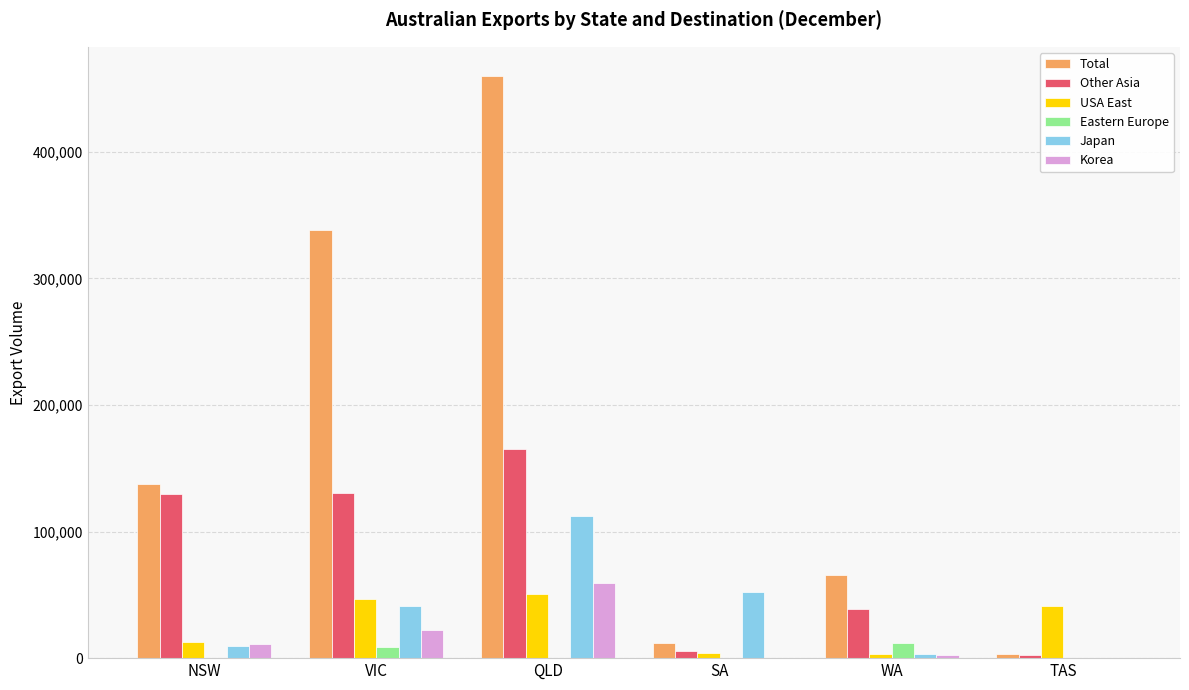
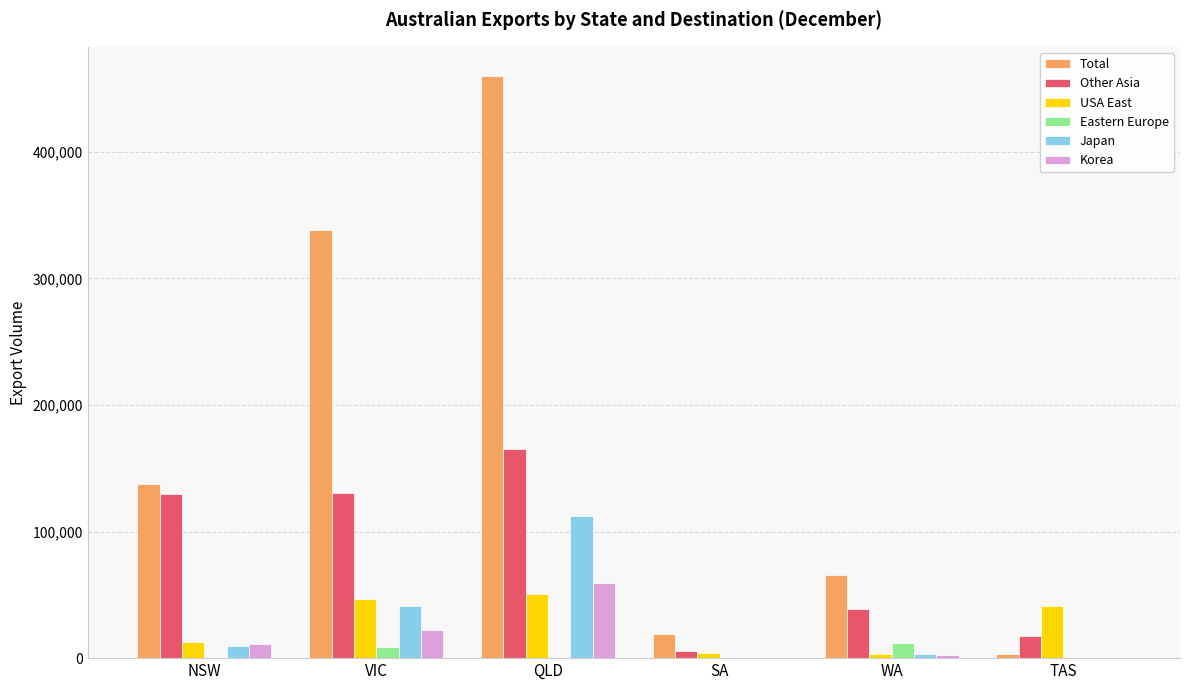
  {
    "Total": {
      "NSW": "138,000",
      "VIC": "339,000",
      "QLD": "460,000",
-     "SA": "12,000",
+     "SA": "19,000",
      "WA": "66,000",
      "TAS": "3,000"
    },
    "Other Asia": {
      "NSW": "130,000",
      "VIC": "130,000",
      "QLD": "165,000",
      "SA": "5,000",
      "WA": "39,000",
-     "TAS": "2,000"
+     "TAS": "17,000"
    },
    "USA East": {
      "NSW": "13,000",
      "VIC": "47,000",
      "QLD": "50,000",
      "SA": "4,000",
      "WA": "3,000",
      "TAS": "41,000"
    },
    "Eastern Europe": {
      "VIC": "9,000",
      "WA": "12,000",
      "TAS": "0"
    },
    "Japan": {
      "NSW": "9,000",
      "VIC": "41,000",
      "QLD": "113,000",
-     "SA": "53,000",
+     "SA": "0",
      "WA": "4,000"
    },
    "Korea": {
      "NSW": "12,000",
      "VIC": "22,000",
      "QLD": "60,000",
      "WA": "2,000"
    }
  }
